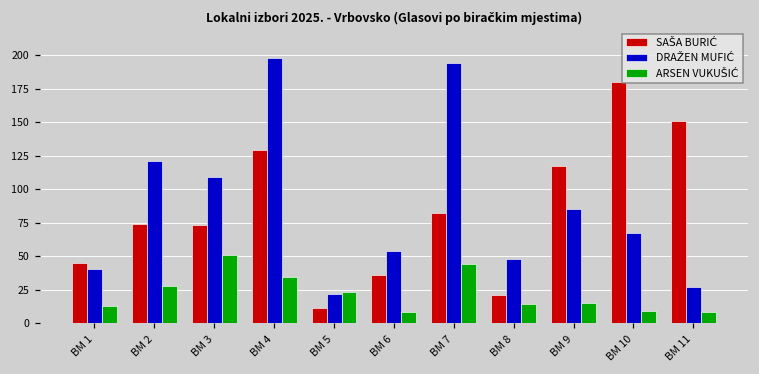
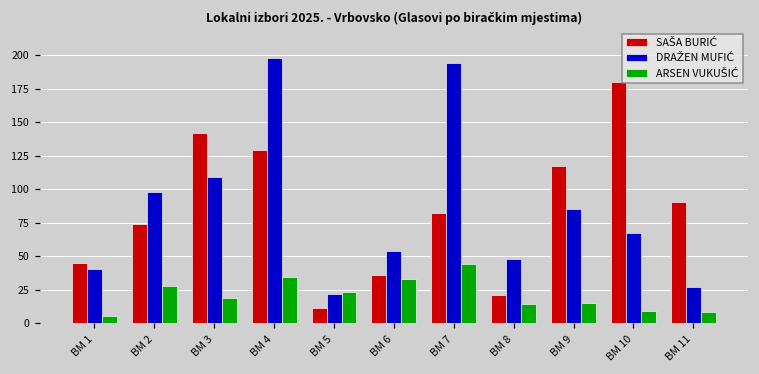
  {
    "SAŠA BURIĆ": {
      "BM 1": 45,
      "BM 2": 74,
-     "BM 3": 73,
+     "BM 3": 142,
      "BM 4": 129,
      "BM 5": 11,
      "BM 6": 36,
      "BM 7": 82,
      "BM 8": 21,
      "BM 9": 117,
      "BM 10": 180,
-     "BM 11": 151
+     "BM 11": 90
    },
    "DRAŽEN MUFIĆ": {
      "BM 1": 40,
-     "BM 2": 121,
+     "BM 2": 98,
      "BM 3": 109,
      "BM 4": 198,
      "BM 5": 22,
      "BM 6": 54,
      "BM 7": 194,
      "BM 8": 48,
      "BM 9": 85,
      "BM 10": 67,
      "BM 11": 27
    },
    "ARSEN VUKUŠIĆ": {
-     "BM 1": 13,
+     "BM 1": 5,
      "BM 2": 28,
-     "BM 3": 51,
+     "BM 3": 19,
      "BM 4": 34,
      "BM 5": 23,
-     "BM 6": 8,
+     "BM 6": 33,
      "BM 7": 44,
      "BM 8": 14,
      "BM 9": 15,
      "BM 10": 9,
      "BM 11": 8
    }
  }
